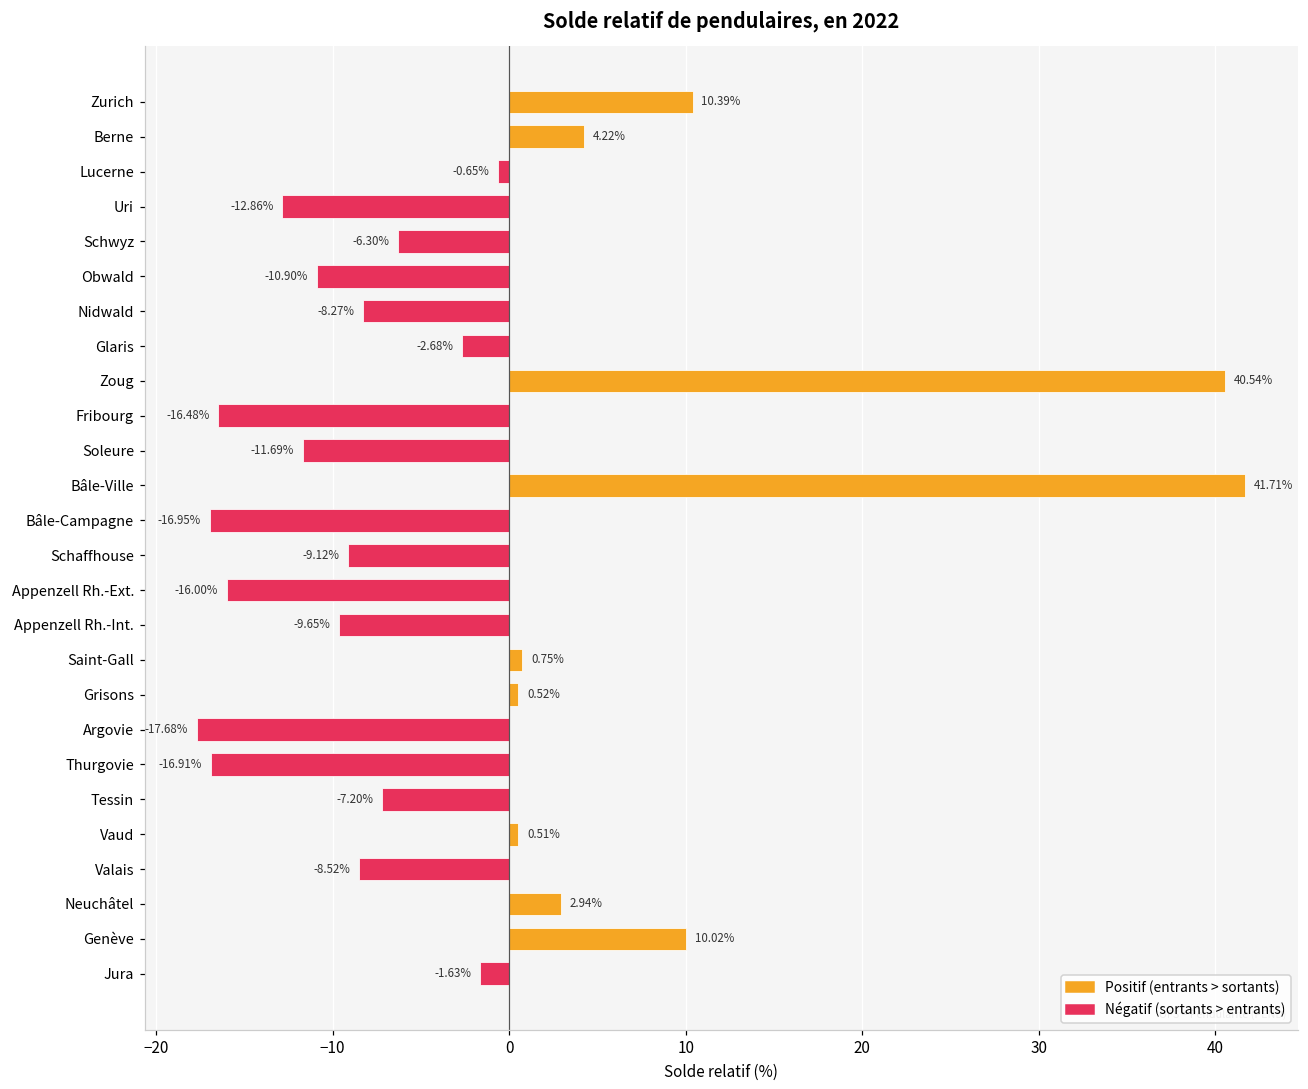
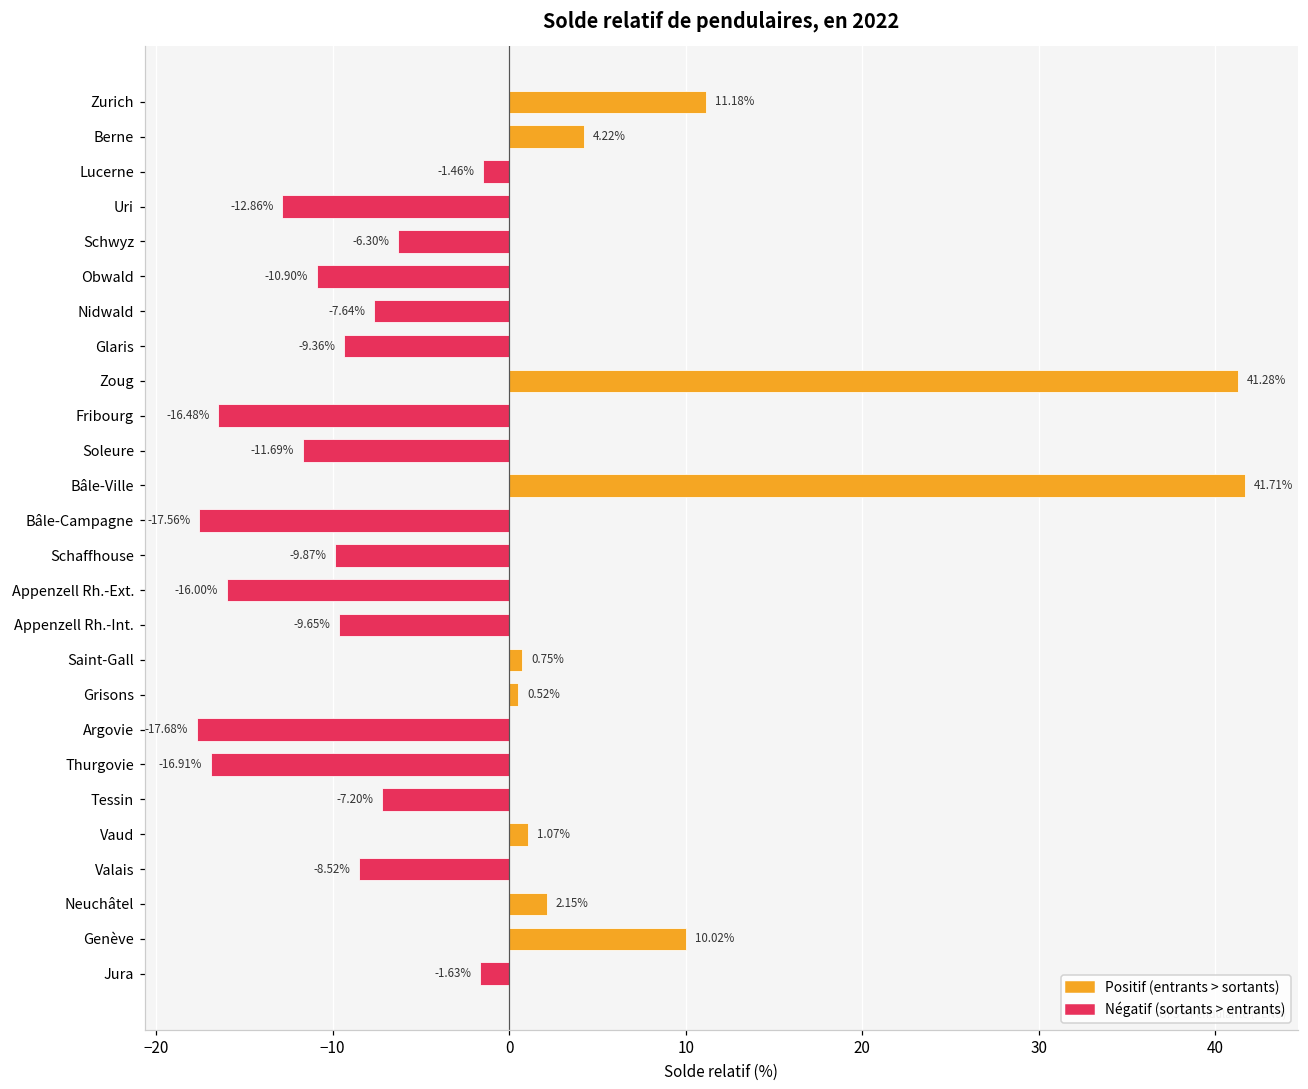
  {
-   "Zurich": "10.39%",
+   "Zurich": "11.18%",
    "Berne": "4.22%",
-   "Lucerne": "-0.65%",
+   "Lucerne": "-1.46%",
    "Uri": "-12.86%",
    "Schwyz": "-6.30%",
    "Obwald": "-10.90%",
-   "Nidwald": "-8.27%",
-   "Glaris": "-2.68%",
-   "Zoug": "40.54%",
+   "Nidwald": "-7.64%",
+   "Glaris": "-9.36%",
+   "Zoug": "41.28%",
    "Fribourg": "-16.48%",
    "Soleure": "-11.69%",
    "Bâle-Ville": "41.71%",
-   "Bâle-Campagne": "-16.95%",
-   "Schaffhouse": "-9.12%",
+   "Bâle-Campagne": "-17.56%",
+   "Schaffhouse": "-9.87%",
    "Appenzell Rh.-Ext.": "-16.00%",
    "Appenzell Rh.-Int.": "-9.65%",
    "Saint-Gall": "0.75%",
    "Grisons": "0.52%",
    "Argovie": "-17.68%",
    "Thurgovie": "-16.91%",
    "Tessin": "-7.20%",
-   "Vaud": "0.51%",
+   "Vaud": "1.07%",
    "Valais": "-8.52%",
-   "Neuchâtel": "2.94%",
+   "Neuchâtel": "2.15%",
    "Genève": "10.02%",
    "Jura": "-1.63%"
  }
